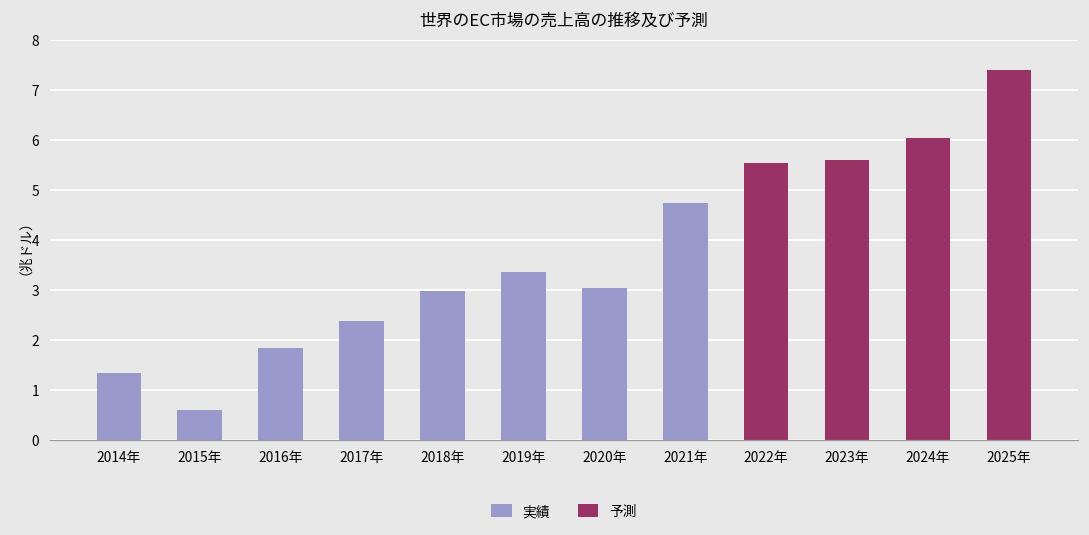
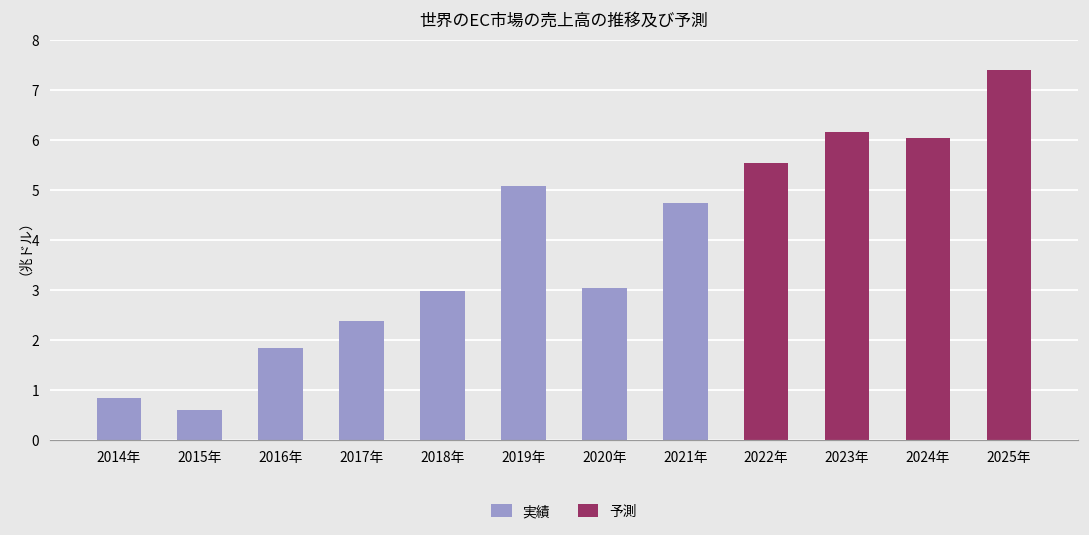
  {
    "実績": {
-     "2014年": 1.3,
+     "2014年": 0.8,
      "2015年": 0.6,
      "2016年": 1.8,
      "2017年": 2.4,
      "2018年": 3.0,
-     "2019年": 3.4,
+     "2019年": 5.1,
      "2020年": 3.0,
      "2021年": 4.7
    },
    "予測": {
      "2022年": 5.5,
-     "2023年": 5.6,
+     "2023年": 6.2,
      "2024年": 6.0,
      "2025年": 7.4
    }
  }
